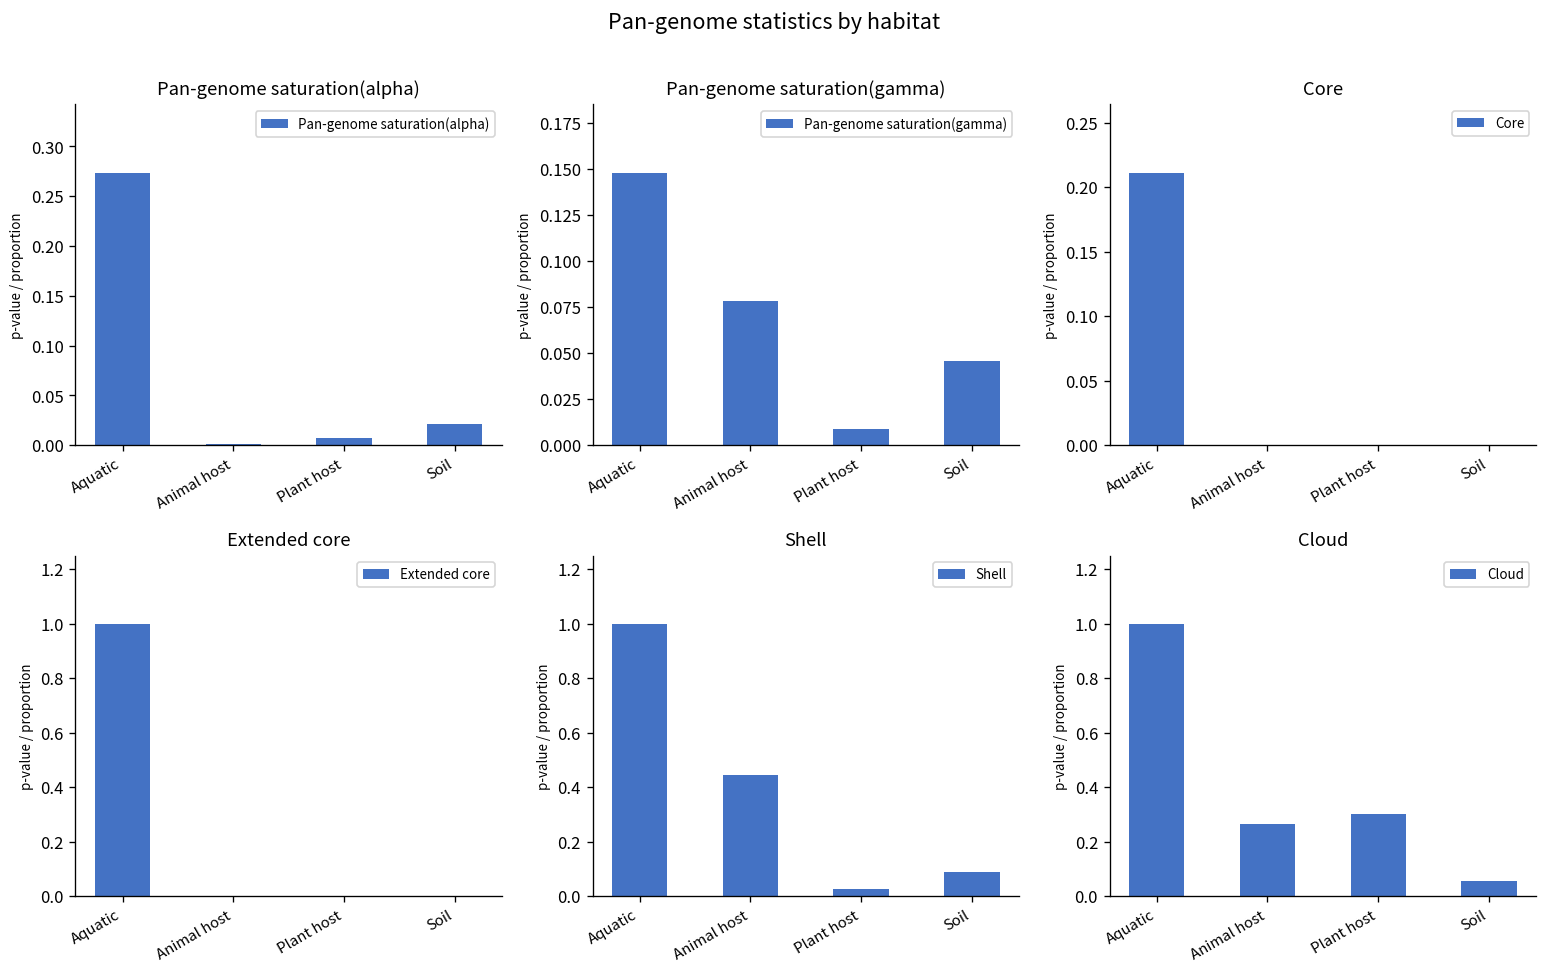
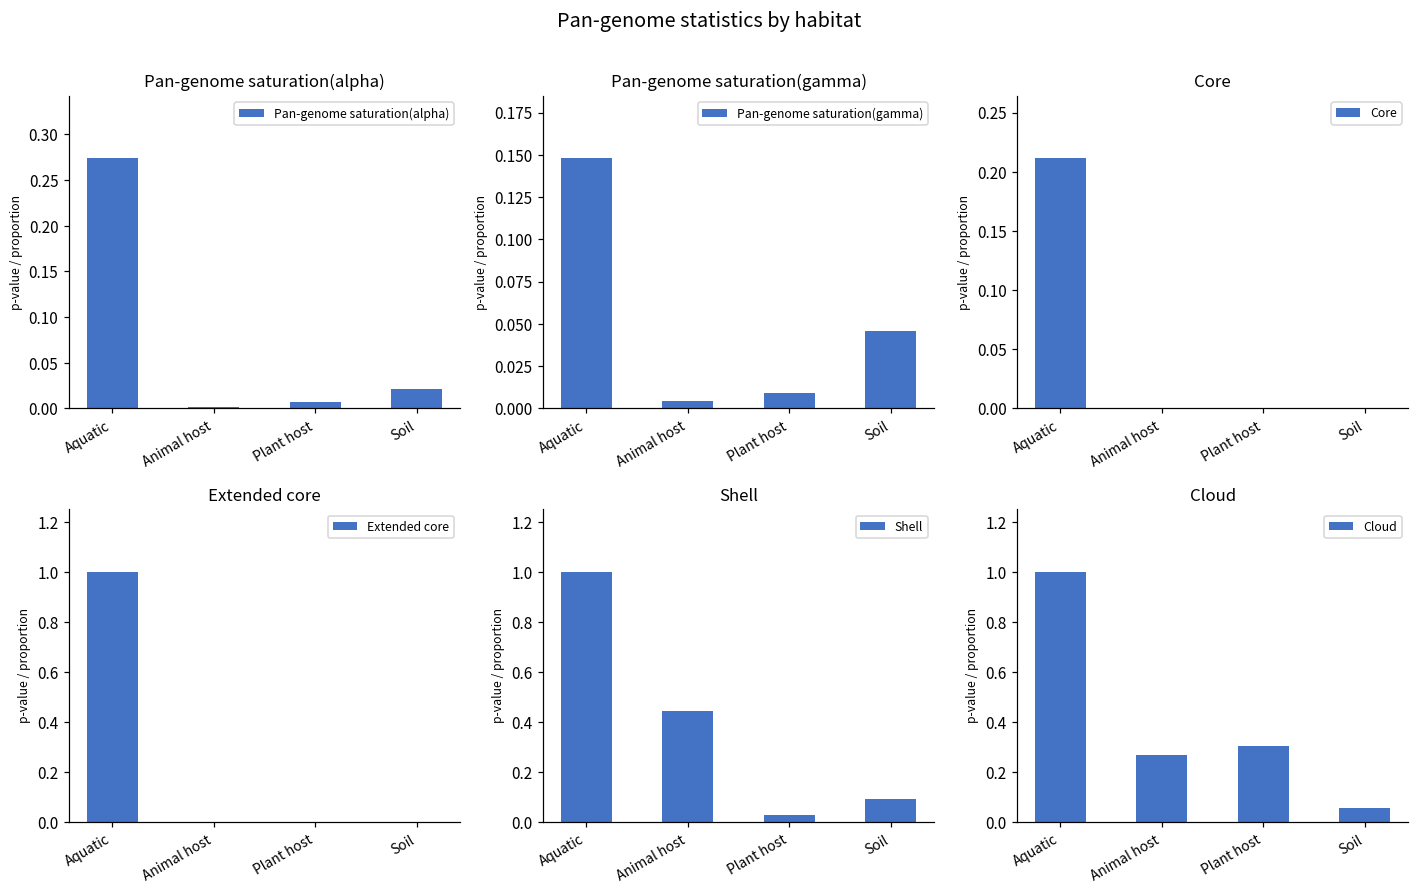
  {
    "Pan-genome saturation(alpha)": {
      "Aquatic": 0.27,
      "Plant host": 0.01,
      "Soil": 0.02
    },
    "Pan-genome saturation(gamma)": {
      "Aquatic": 0.148,
-     "Animal host": 0.078,
+     "Animal host": 0.004,
      "Plant host": 0.009,
      "Soil": 0.046
    },
    "Core": {
      "Aquatic": 0.211
    },
    "Extended core": {
      "Aquatic": 1.00
    },
    "Shell": {
      "Aquatic": 1.00,
      "Animal host": 0.45,
      "Plant host": 0.03,
      "Soil": 0.09
    },
    "Cloud": {
      "Aquatic": 1.00,
      "Animal host": 0.27,
      "Plant host": 0.30,
      "Soil": 0.05
    }
  }
